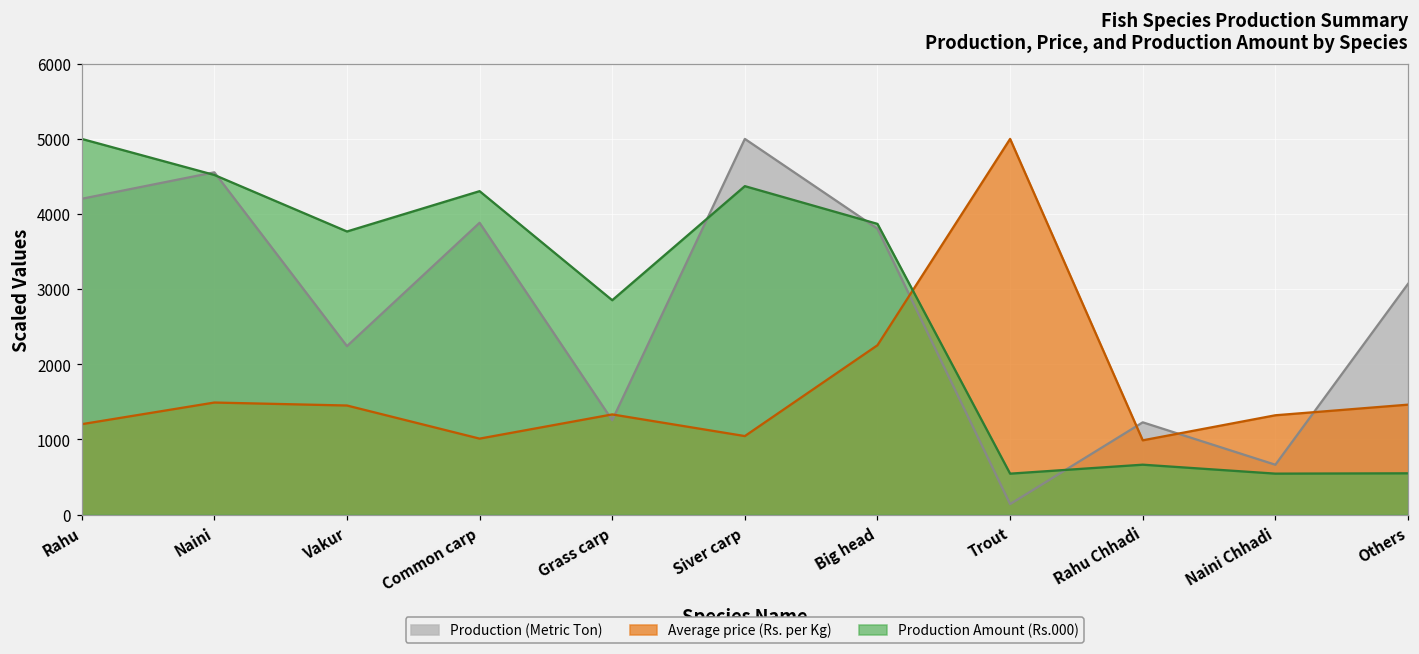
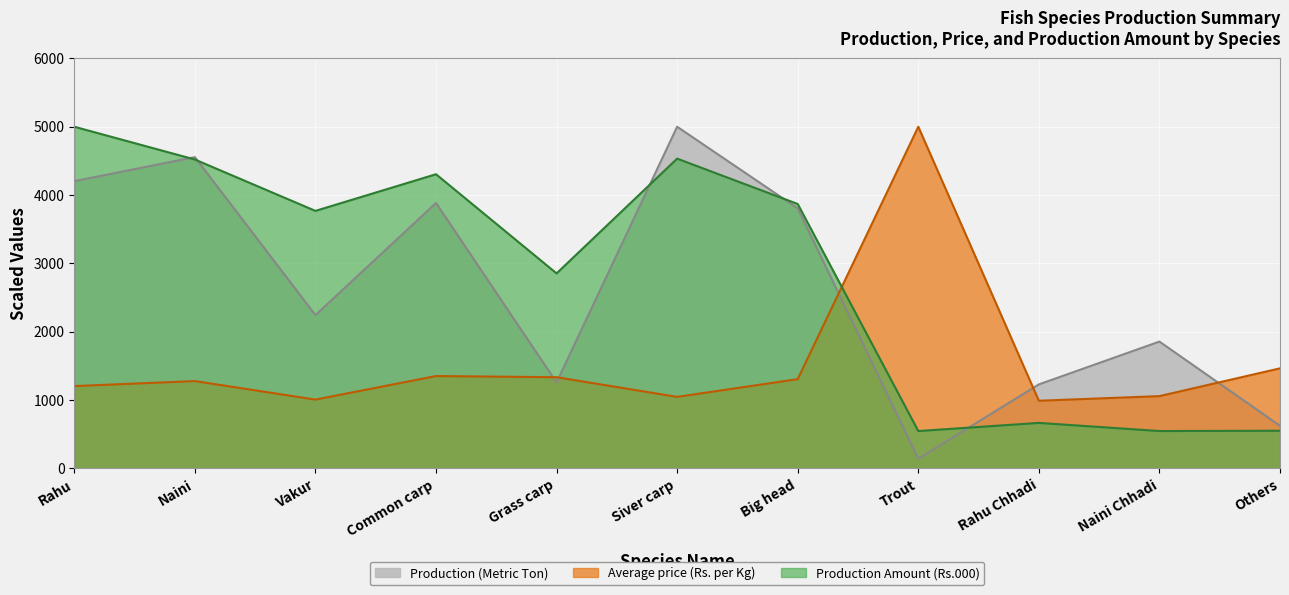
  {
    "Production (Metric Ton)": {
      "Rahu": 4200,
      "Vakur": 2200,
      "Common carp": 3900,
      "Grass carp": 1300,
      "Siver carp": 5000,
      "Big head": 3800,
      "Trout": 100,
      "Rahu Chhadi": 1200,
-     "Naini Chhadi": 700,
-     "Others": 3100
+     "Naini Chhadi": 1900,
+     "Others": 600
    },
    "Average price (Rs. per Kg)": {
      "Rahu": 1200,
-     "Naini": 1500,
-     "Vakur": 1500,
-     "Common carp": 1000,
+     "Naini": 1300,
+     "Vakur": 1000,
+     "Common carp": 1400,
      "Grass carp": 1300,
      "Siver carp": 1000,
-     "Big head": 2300,
+     "Big head": 1300,
      "Trout": 5000,
      "Rahu Chhadi": 1000,
-     "Naini Chhadi": 1300,
+     "Naini Chhadi": 1100,
      "Others": 1500
    },
    "Production Amount (Rs.000)": {
      "Rahu": 5000,
      "Vakur": 3800,
      "Common carp": 4300,
      "Grass carp": 2900,
-     "Siver carp": 4400,
+     "Siver carp": 4500,
      "Big head": 3900,
      "Trout": 500,
      "Rahu Chhadi": 700,
      "Naini Chhadi": 500,
      "Others": 500
    }
  }
